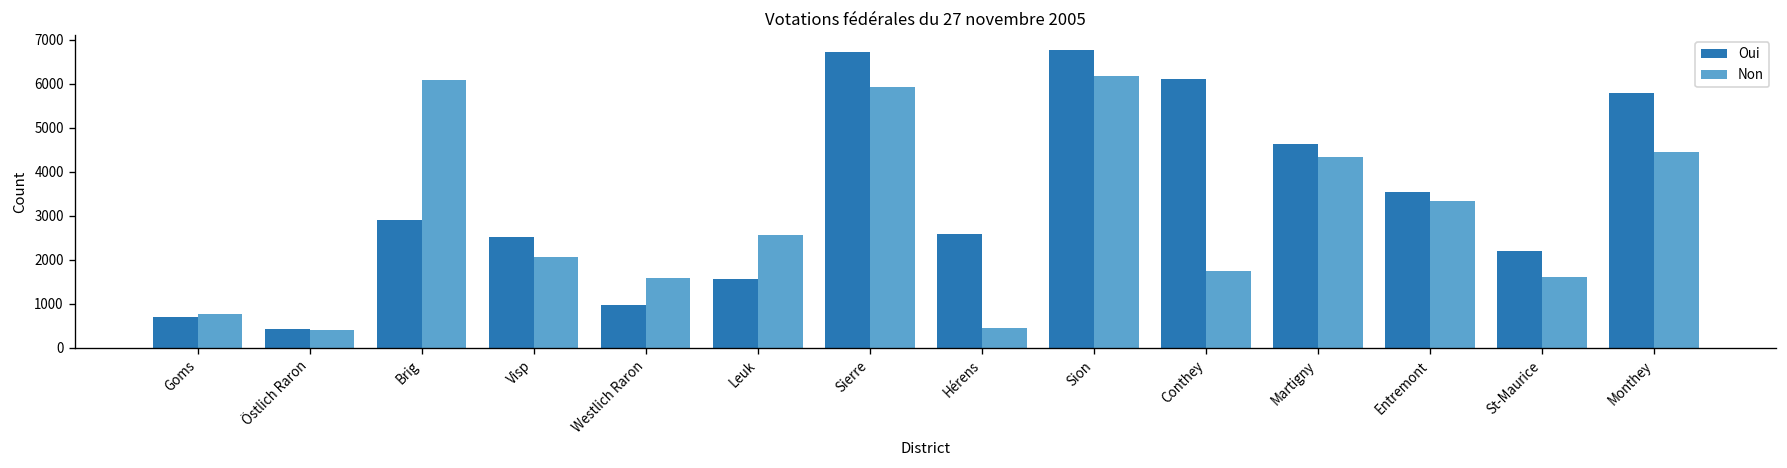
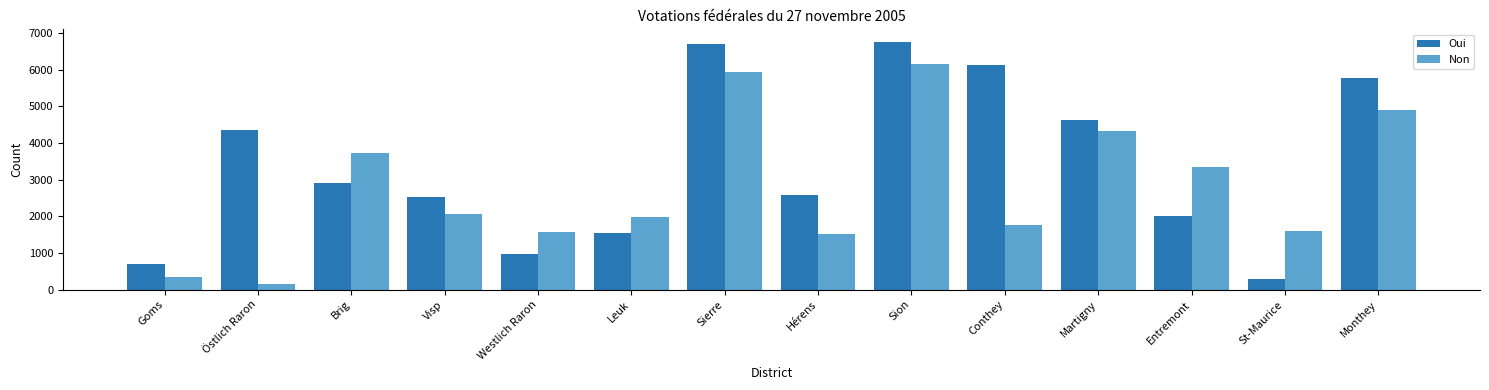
  {
    "Oui": {
      "Goms": 700,
-     "Östlich Raron": 400,
+     "Östlich Raron": 4400,
      "Brig": 2900,
      "Visp": 2500,
      "Westlich Raron": 1000,
      "Leuk": 1500,
      "Sierre": 6700,
      "Hérens": 2600,
      "Sion": 6800,
      "Conthey": 6100,
      "Martigny": 4600,
-     "Entremont": 3500,
-     "St-Maurice": 2200,
+     "Entremont": 2000,
+     "St-Maurice": 300,
      "Monthey": 5800
    },
    "Non": {
-     "Goms": 800,
-     "Östlich Raron": 400,
-     "Brig": 6100,
+     "Goms": 400,
+     "Östlich Raron": 200,
+     "Brig": 3700,
      "Visp": 2100,
      "Westlich Raron": 1600,
-     "Leuk": 2600,
+     "Leuk": 2000,
      "Sierre": 5900,
-     "Hérens": 400,
+     "Hérens": 1500,
      "Sion": 6200,
      "Conthey": 1800,
      "Martigny": 4300,
      "Entremont": 3300,
      "St-Maurice": 1600,
-     "Monthey": 4400
+     "Monthey": 4900
    }
  }
